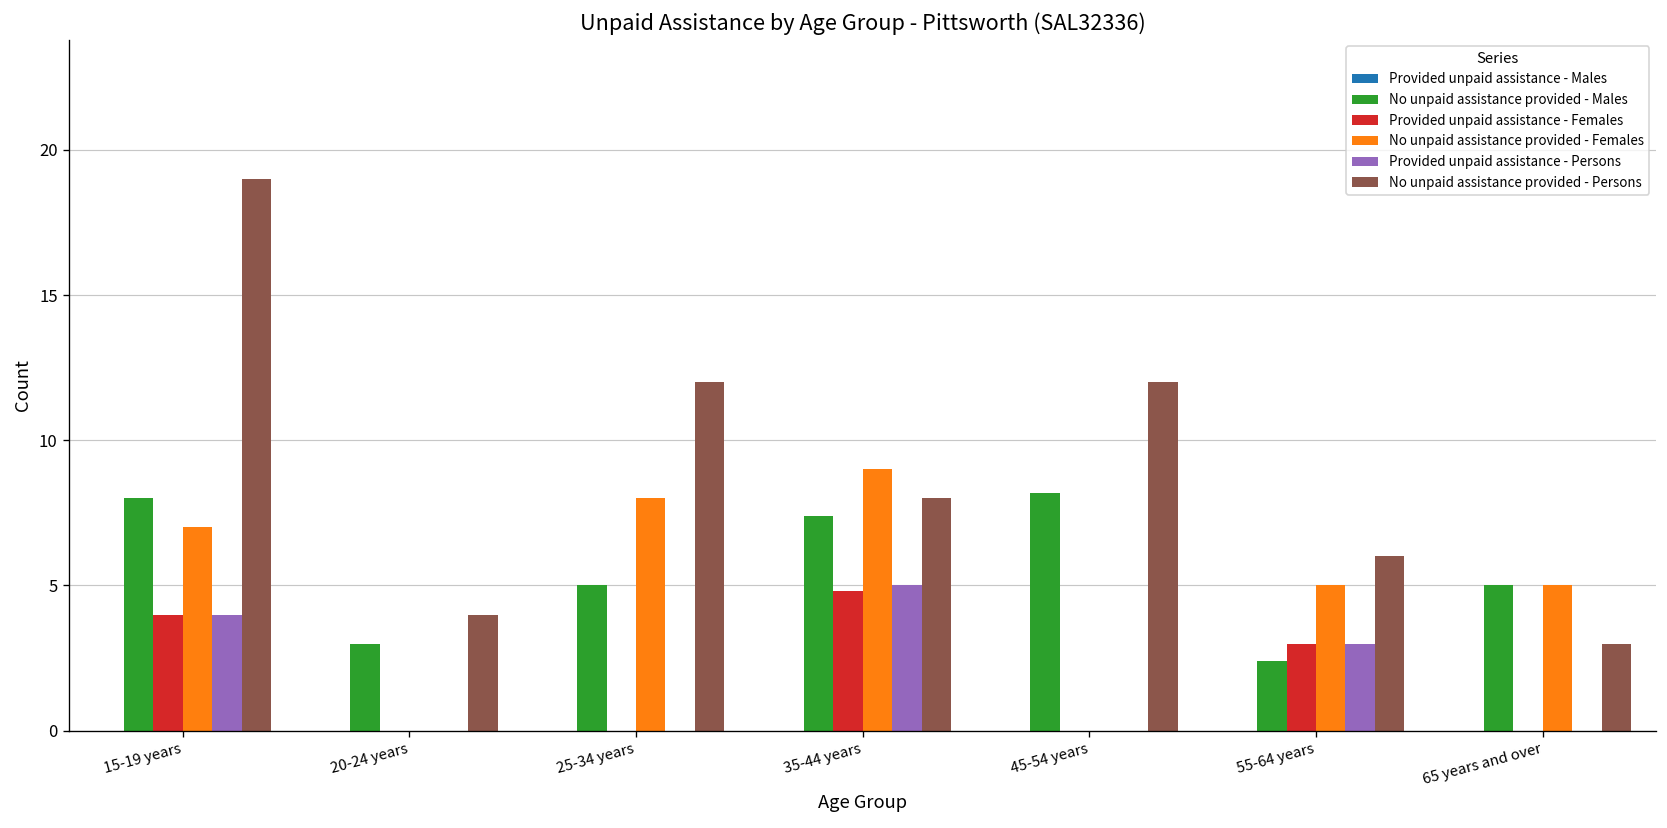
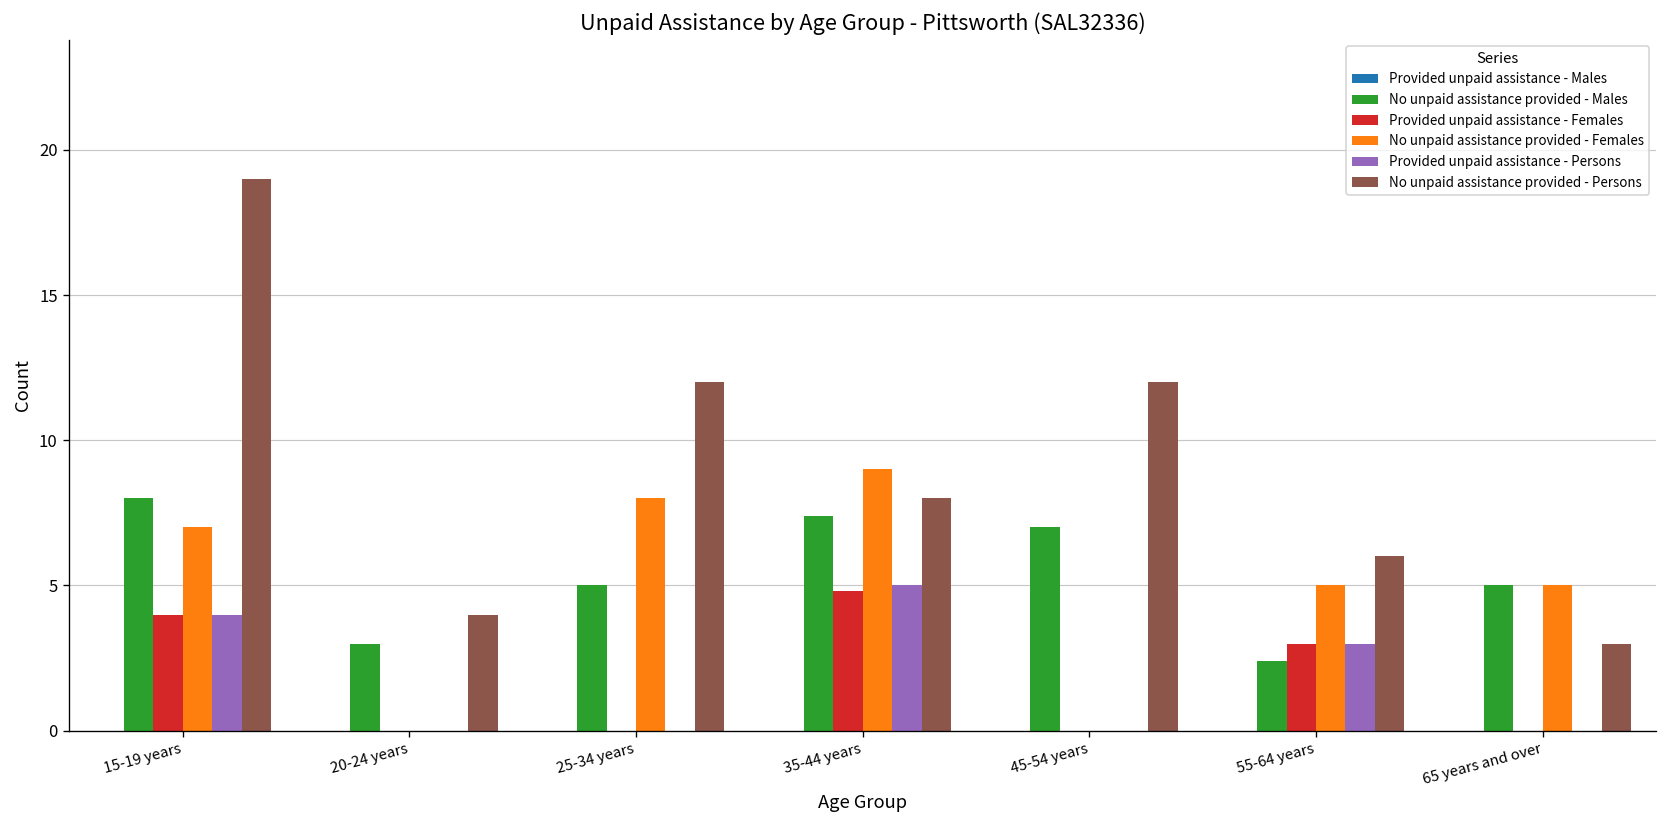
  {
    "Provided unpaid assistance - Males": {
      "15-19 years": 0.0,
      "20-24 years": 0.0,
      "25-34 years": 0.0,
      "35-44 years": 0.0,
      "45-54 years": 0.0,
      "55-64 years": 0.0,
      "65 years and over": 0.0
    },
    "No unpaid assistance provided - Males": {
      "15-19 years": 8.0,
      "20-24 years": 3.0,
      "25-34 years": 5.0,
      "35-44 years": 7.4,
-     "45-54 years": 8.2,
+     "45-54 years": 7.0,
      "55-64 years": 2.4,
      "65 years and over": 5.0
    },
    "Provided unpaid assistance - Females": {
      "15-19 years": 4.0,
      "20-24 years": 0.0,
      "25-34 years": 0.0,
      "35-44 years": 4.8,
      "45-54 years": 0.0,
      "55-64 years": 3.0,
      "65 years and over": 0.0
    },
    "No unpaid assistance provided - Females": {
      "15-19 years": 7.0,
      "20-24 years": 0.0,
      "25-34 years": 8.0,
      "35-44 years": 9.0,
      "45-54 years": 0.0,
      "55-64 years": 5.0,
      "65 years and over": 5.0
    },
    "Provided unpaid assistance - Persons": {
      "15-19 years": 4.0,
      "20-24 years": 0.0,
      "25-34 years": 0.0,
      "35-44 years": 5.0,
      "45-54 years": 0.0,
      "55-64 years": 3.0,
      "65 years and over": 0.0
    },
    "No unpaid assistance provided - Persons": {
      "15-19 years": 19.0,
      "20-24 years": 4.0,
      "25-34 years": 12.0,
      "35-44 years": 8.0,
      "45-54 years": 12.0,
      "55-64 years": 6.0,
      "65 years and over": 3.0
    }
  }
